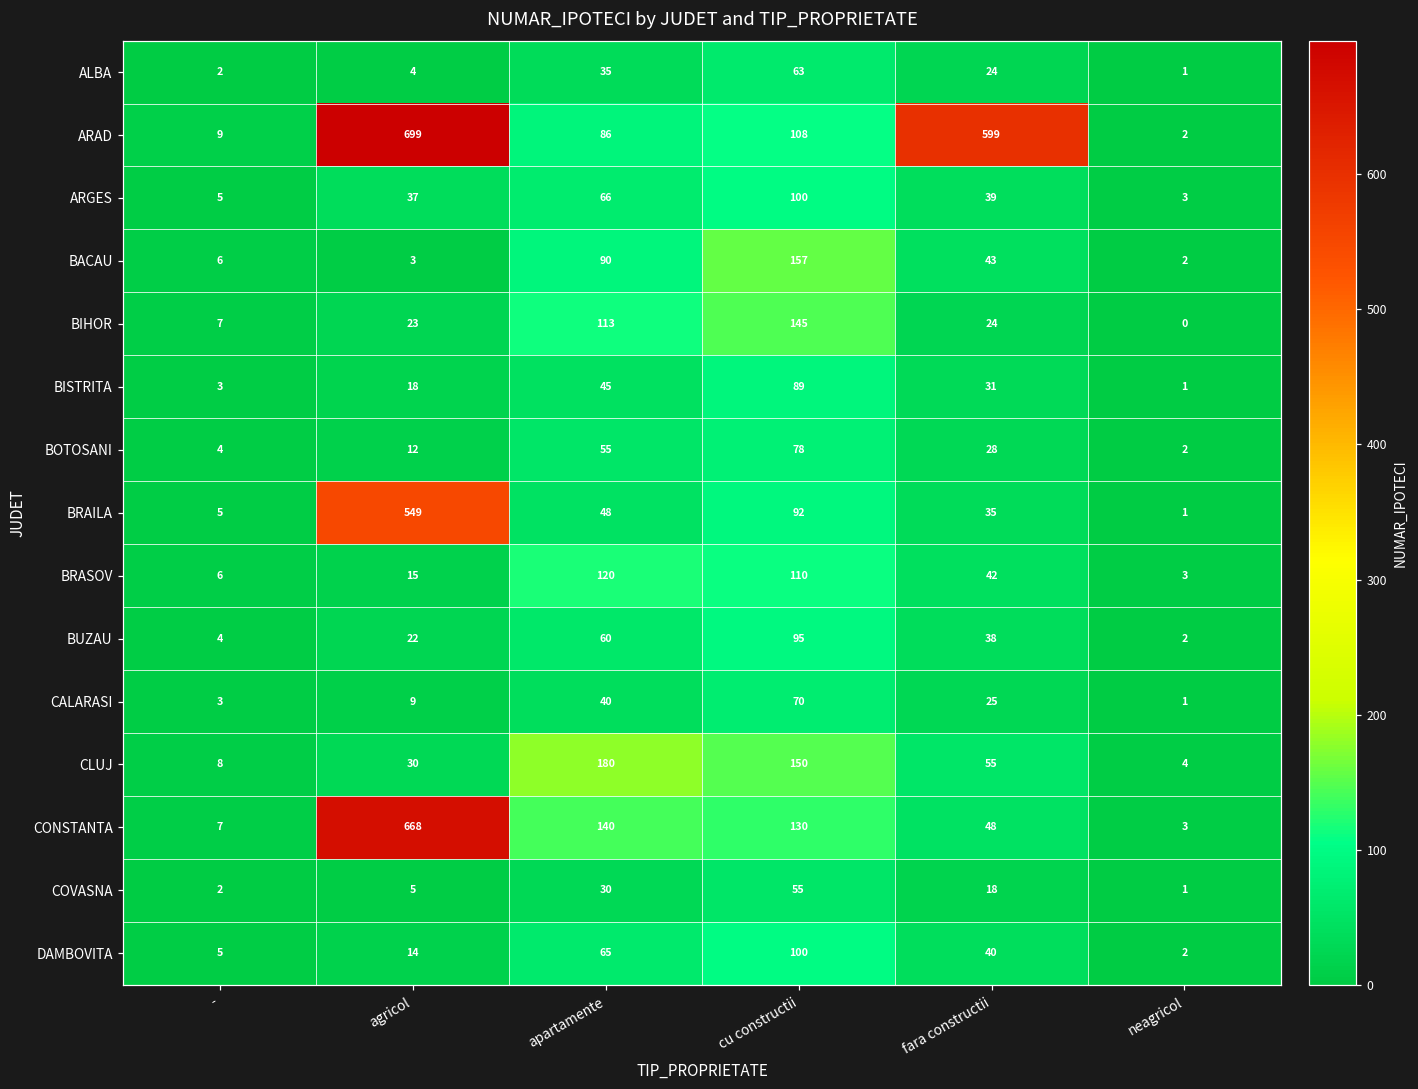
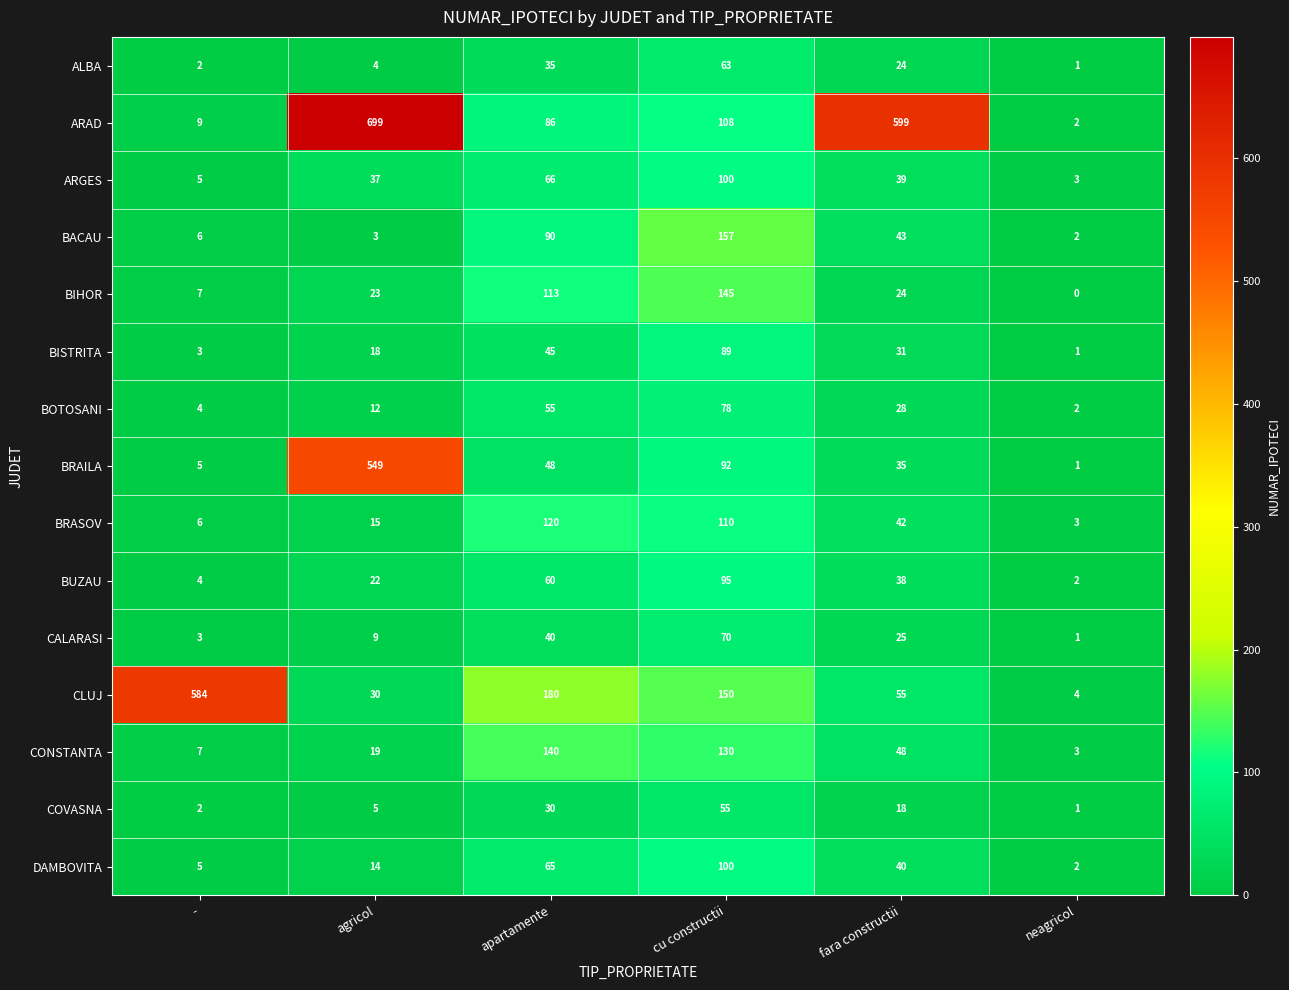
  {
    "ALBA": {
      "-": 2,
      "agricol": 4,
      "apartamente": 35,
      "cu constructii": 63,
      "fara constructii": 24,
      "neagricol": 1
    },
    "ARAD": {
      "-": 9,
      "agricol": 699,
      "apartamente": 86,
      "cu constructii": 108,
      "fara constructii": 599,
      "neagricol": 2
    },
    "ARGES": {
      "-": 5,
      "agricol": 37,
      "apartamente": 66,
      "cu constructii": 100,
      "fara constructii": 39,
      "neagricol": 3
    },
    "BACAU": {
      "-": 6,
      "agricol": 3,
      "apartamente": 90,
      "cu constructii": 157,
      "fara constructii": 43,
      "neagricol": 2
    },
    "BIHOR": {
      "-": 7,
      "agricol": 23,
      "apartamente": 113,
      "cu constructii": 145,
      "fara constructii": 24,
      "neagricol": 0
    },
    "BISTRITA": {
      "-": 3,
      "agricol": 18,
      "apartamente": 45,
      "cu constructii": 89,
      "fara constructii": 31,
      "neagricol": 1
    },
    "BOTOSANI": {
      "-": 4,
      "agricol": 12,
      "apartamente": 55,
      "cu constructii": 78,
      "fara constructii": 28,
      "neagricol": 2
    },
    "BRAILA": {
      "-": 5,
      "agricol": 549,
      "apartamente": 48,
      "cu constructii": 92,
      "fara constructii": 35,
      "neagricol": 1
    },
    "BRASOV": {
      "-": 6,
      "agricol": 15,
      "apartamente": 120,
      "cu constructii": 110,
      "fara constructii": 42,
      "neagricol": 3
    },
    "BUZAU": {
      "-": 4,
      "agricol": 22,
      "apartamente": 60,
      "cu constructii": 95,
      "fara constructii": 38,
      "neagricol": 2
    },
    "CALARASI": {
      "-": 3,
      "agricol": 9,
      "apartamente": 40,
      "cu constructii": 70,
      "fara constructii": 25,
      "neagricol": 1
    },
    "CLUJ": {
-     "-": 8,
+     "-": 584,
      "agricol": 30,
      "apartamente": 180,
      "cu constructii": 150,
      "fara constructii": 55,
      "neagricol": 4
    },
    "CONSTANTA": {
      "-": 7,
-     "agricol": 668,
+     "agricol": 19,
      "apartamente": 140,
      "cu constructii": 130,
      "fara constructii": 48,
      "neagricol": 3
    },
    "COVASNA": {
      "-": 2,
      "agricol": 5,
      "apartamente": 30,
      "cu constructii": 55,
      "fara constructii": 18,
      "neagricol": 1
    },
    "DAMBOVITA": {
      "-": 5,
      "agricol": 14,
      "apartamente": 65,
      "cu constructii": 100,
      "fara constructii": 40,
      "neagricol": 2
    }
  }
